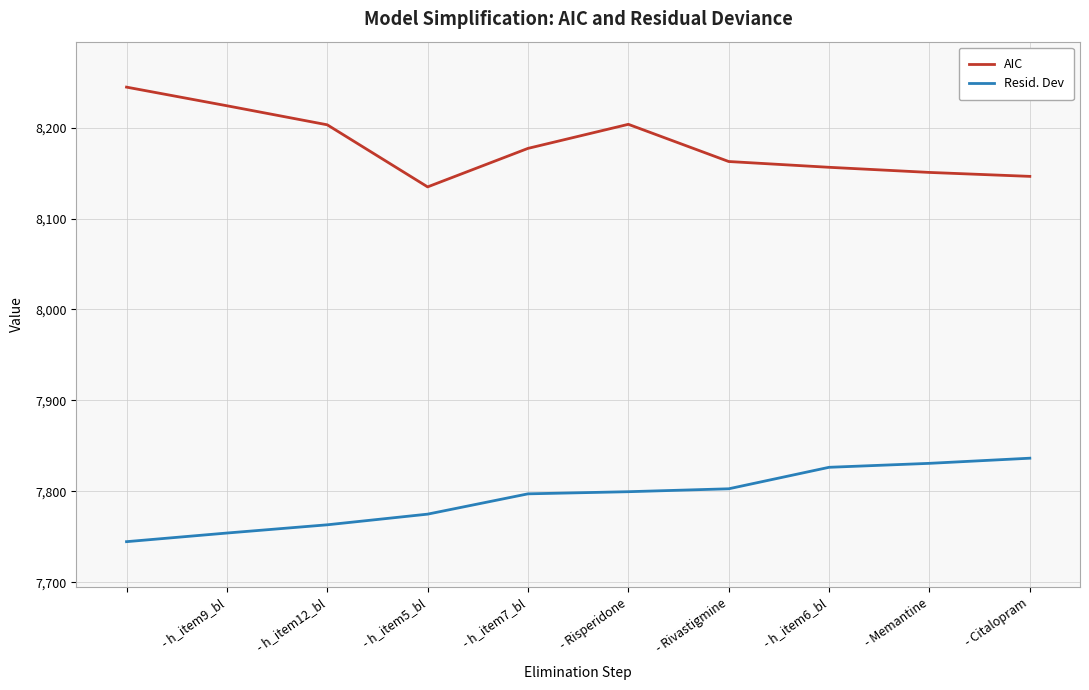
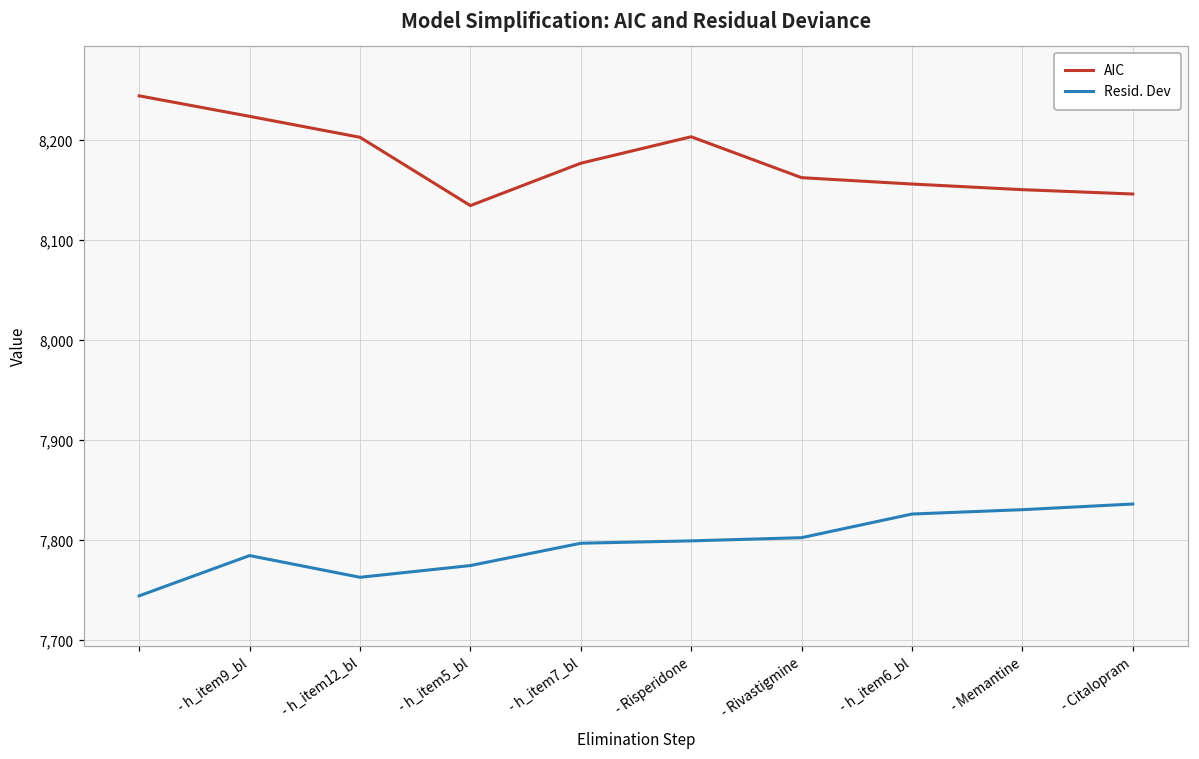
  {
    "AIC": {
      "- h_item9_bl": "8,220",
      "- h_item12_bl": "8,200",
      "- h_item5_bl": "8,130",
      "- h_item7_bl": "8,180",
      "- Risperidone": "8,200",
      "- Rivastigmine": "8,160",
      "- h_item6_bl": "8,160",
      "- Memantine": "8,150",
      "- Citalopram": "8,150"
    },
    "Resid. Dev": {
-     "- h_item9_bl": "7,750",
+     "- h_item9_bl": "7,780",
      "- h_item12_bl": "7,760",
      "- h_item5_bl": "7,770",
      "- h_item7_bl": "7,800",
      "- Risperidone": "7,800",
      "- Rivastigmine": "7,800",
      "- h_item6_bl": "7,830",
      "- Memantine": "7,830",
      "- Citalopram": "7,840"
    }
  }
